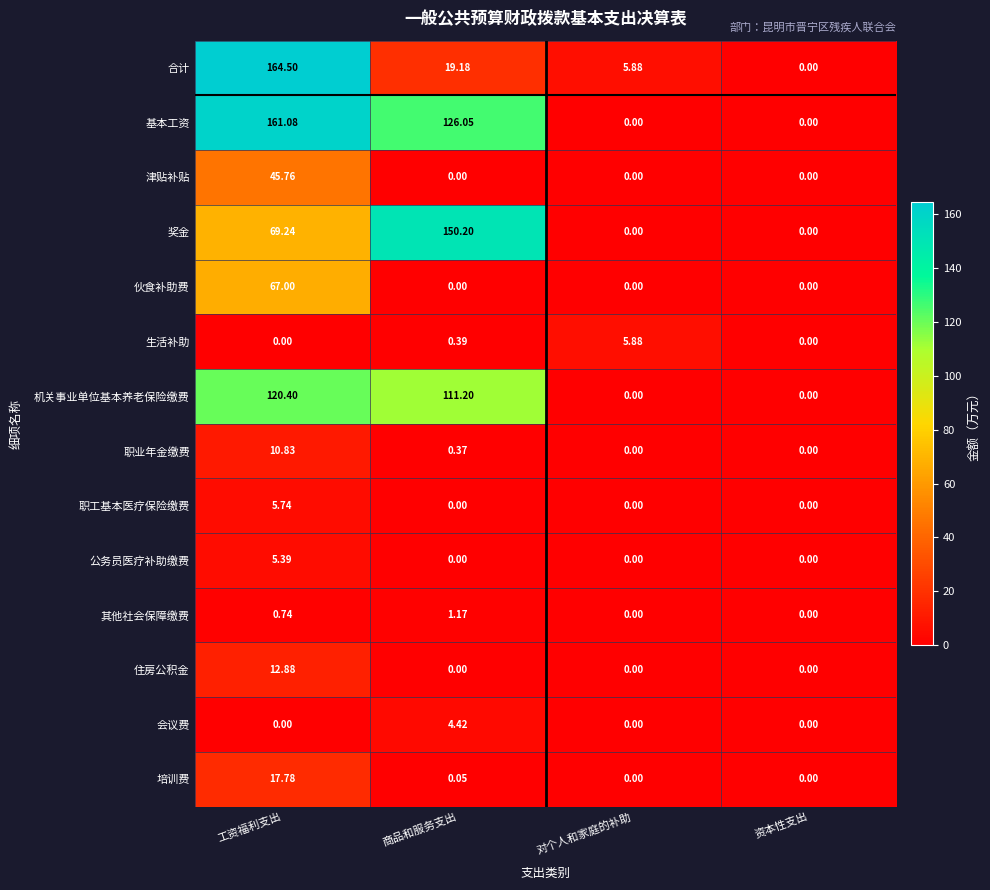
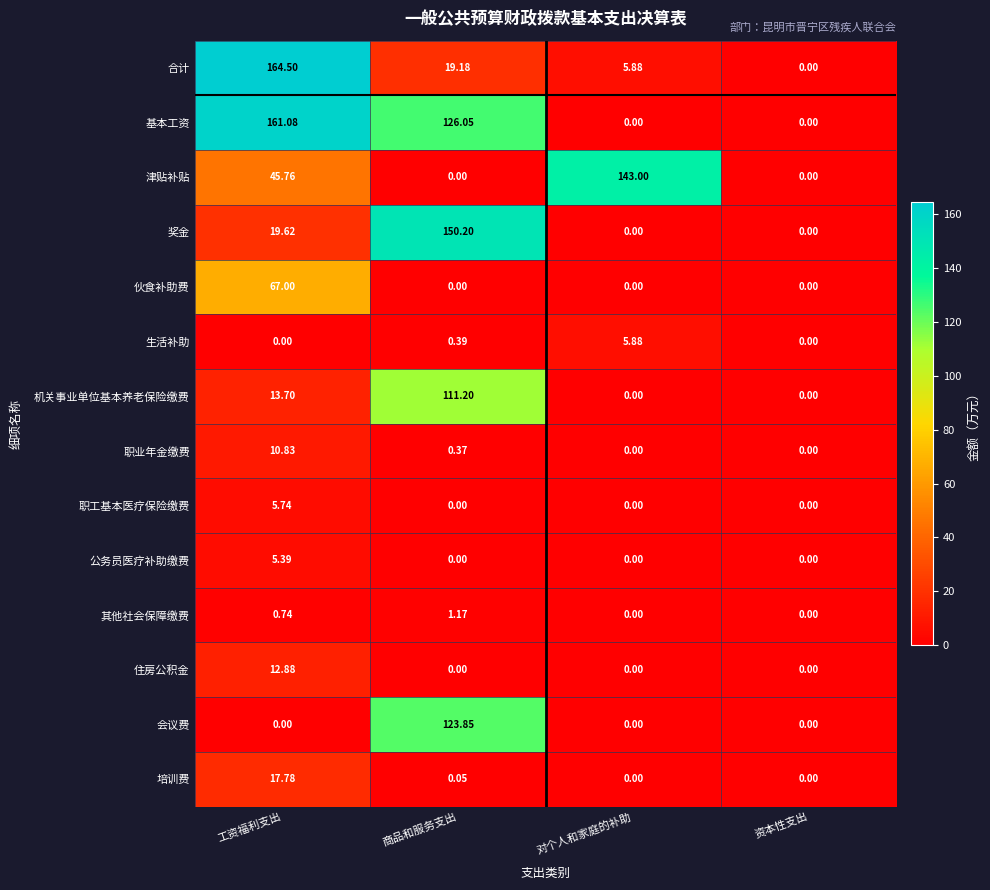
  {
    "合计": {
      "工资福利支出": 164.50,
      "商品和服务支出": 19.18,
      "对个人和家庭的补助": 5.88,
      "资本性支出": 0.00
    },
    "基本工资": {
      "工资福利支出": 161.08,
      "商品和服务支出": 126.05,
      "对个人和家庭的补助": 0.00,
      "资本性支出": 0.00
    },
    "津贴补贴": {
      "工资福利支出": 45.76,
      "商品和服务支出": 0.00,
-     "对个人和家庭的补助": 0.00,
+     "对个人和家庭的补助": 143.00,
      "资本性支出": 0.00
    },
    "奖金": {
-     "工资福利支出": 69.24,
+     "工资福利支出": 19.62,
      "商品和服务支出": 150.20,
      "对个人和家庭的补助": 0.00,
      "资本性支出": 0.00
    },
    "伙食补助费": {
      "工资福利支出": 67.00,
      "商品和服务支出": 0.00,
      "对个人和家庭的补助": 0.00,
      "资本性支出": 0.00
    },
    "生活补助": {
      "工资福利支出": 0.00,
      "商品和服务支出": 0.39,
      "对个人和家庭的补助": 5.88,
      "资本性支出": 0.00
    },
    "机关事业单位基本养老保险缴费": {
-     "工资福利支出": 120.40,
+     "工资福利支出": 13.70,
      "商品和服务支出": 111.20,
      "对个人和家庭的补助": 0.00,
      "资本性支出": 0.00
    },
    "职业年金缴费": {
      "工资福利支出": 10.83,
      "商品和服务支出": 0.37,
      "对个人和家庭的补助": 0.00,
      "资本性支出": 0.00
    },
    "职工基本医疗保险缴费": {
      "工资福利支出": 5.74,
      "商品和服务支出": 0.00,
      "对个人和家庭的补助": 0.00,
      "资本性支出": 0.00
    },
    "公务员医疗补助缴费": {
      "工资福利支出": 5.39,
      "商品和服务支出": 0.00,
      "对个人和家庭的补助": 0.00,
      "资本性支出": 0.00
    },
    "其他社会保障缴费": {
      "工资福利支出": 0.74,
      "商品和服务支出": 1.17,
      "对个人和家庭的补助": 0.00,
      "资本性支出": 0.00
    },
    "住房公积金": {
      "工资福利支出": 12.88,
      "商品和服务支出": 0.00,
      "对个人和家庭的补助": 0.00,
      "资本性支出": 0.00
    },
    "会议费": {
      "工资福利支出": 0.00,
-     "商品和服务支出": 4.42,
+     "商品和服务支出": 123.85,
      "对个人和家庭的补助": 0.00,
      "资本性支出": 0.00
    },
    "培训费": {
      "工资福利支出": 17.78,
      "商品和服务支出": 0.05,
      "对个人和家庭的补助": 0.00,
      "资本性支出": 0.00
    }
  }
